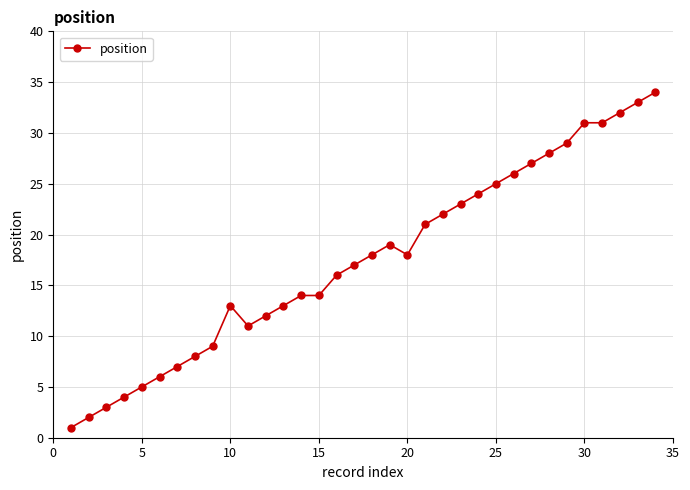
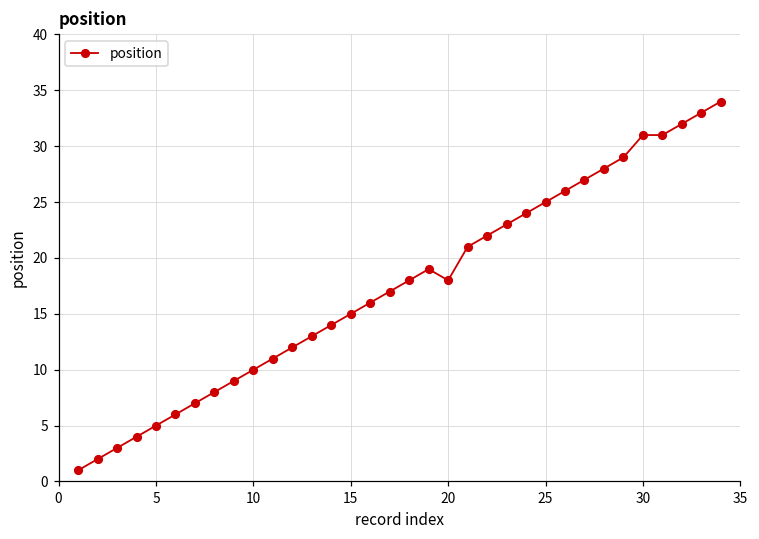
  {
    "5": 5,
-   "10": 13,
-   "15": 14,
+   "10": 10,
+   "15": 15,
    "20": 18,
    "25": 25,
    "30": 31
  }
